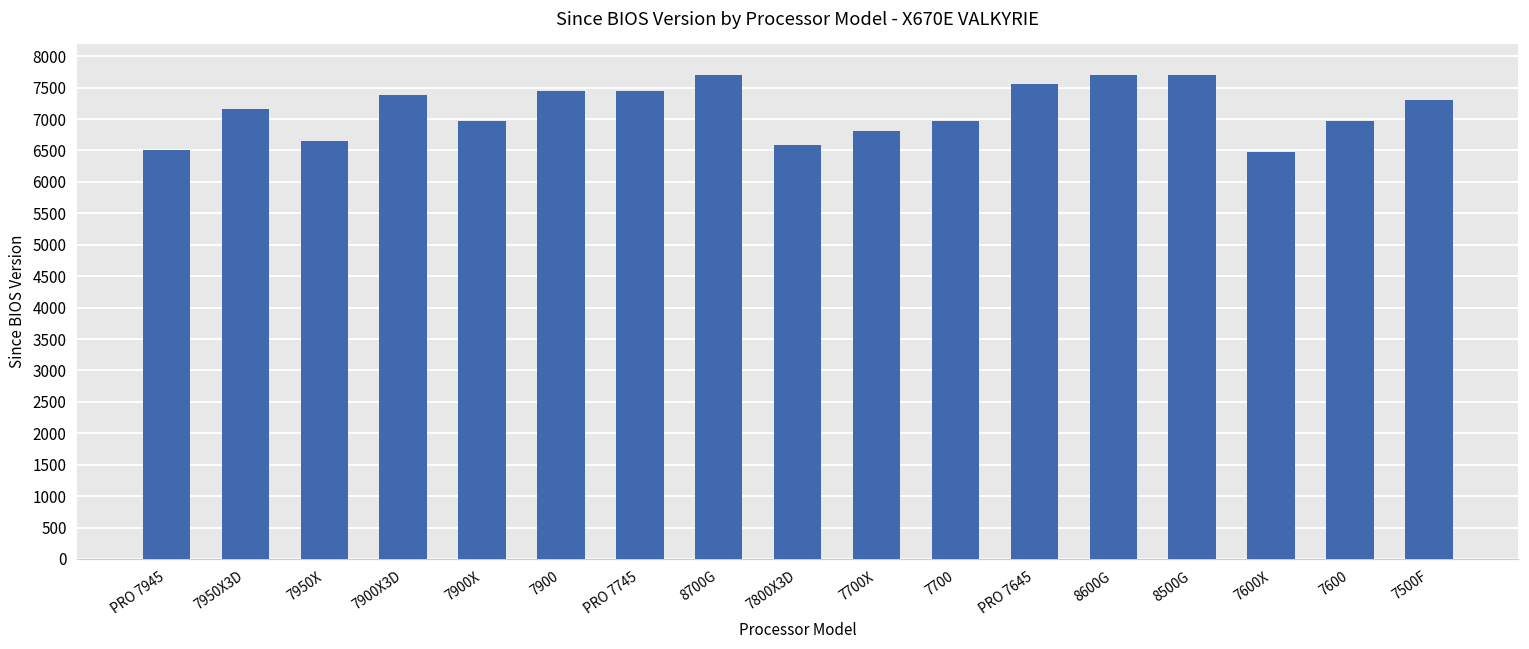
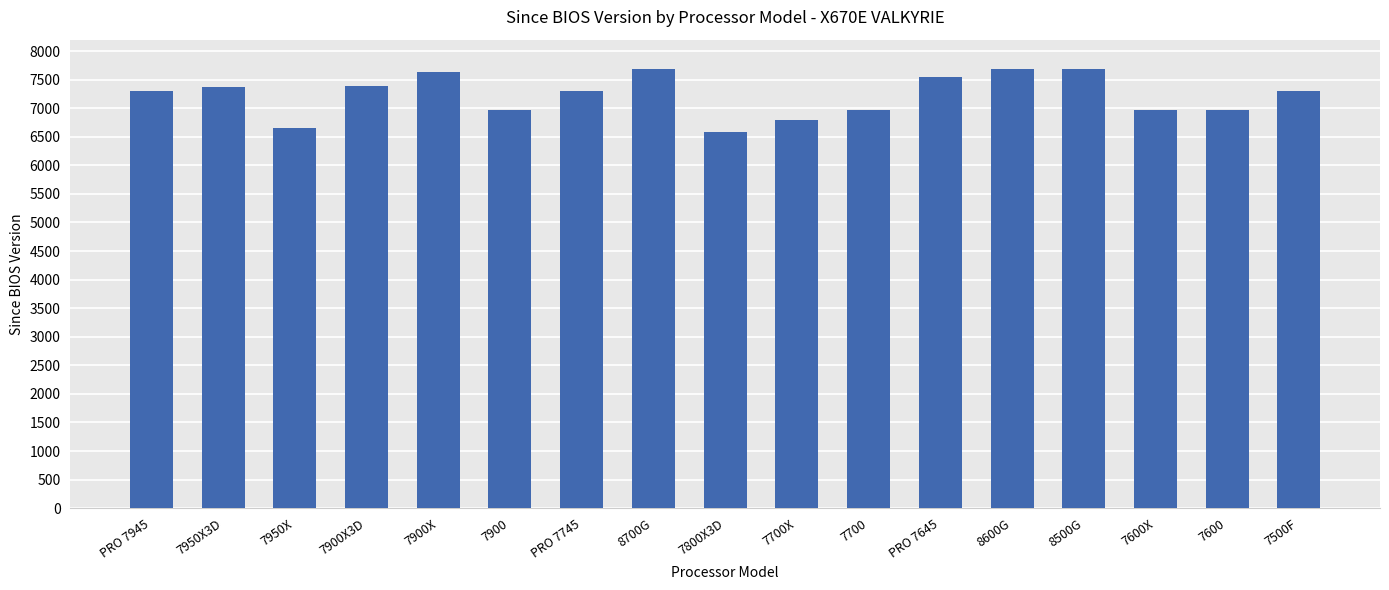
  {
-   "PRO 7945": 6500,
-   "7950X3D": 7200,
+   "PRO 7945": 7300,
+   "7950X3D": 7400,
    "7950X": 6700,
    "7900X3D": 7400,
-   "7900X": 7000,
-   "7900": 7400,
-   "PRO 7745": 7400,
+   "7900X": 7600,
+   "7900": 7000,
+   "PRO 7745": 7300,
    "8700G": 7700,
    "7800X3D": 6600,
    "7700X": 6800,
    "7700": 7000,
    "PRO 7645": 7600,
    "8600G": 7700,
    "8500G": 7700,
-   "7600X": 6500,
+   "7600X": 7000,
    "7600": 7000,
    "7500F": 7300
  }
